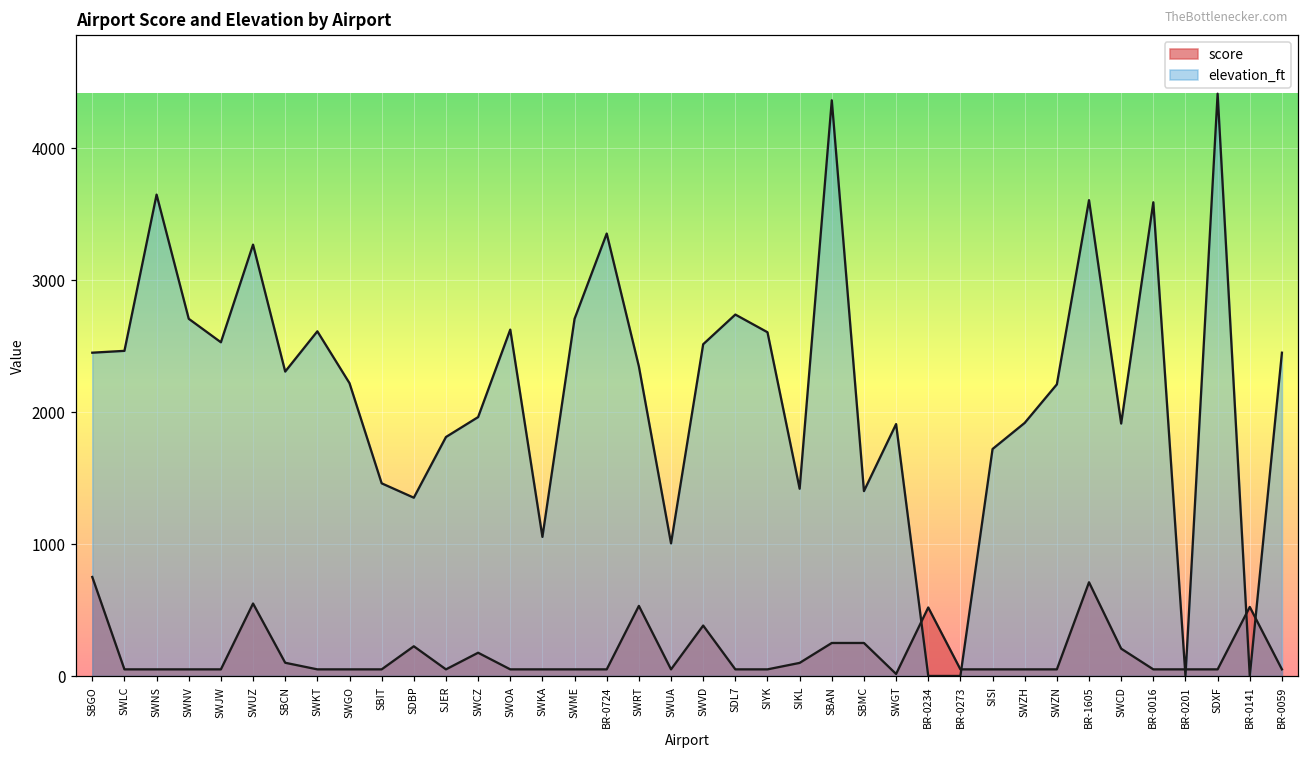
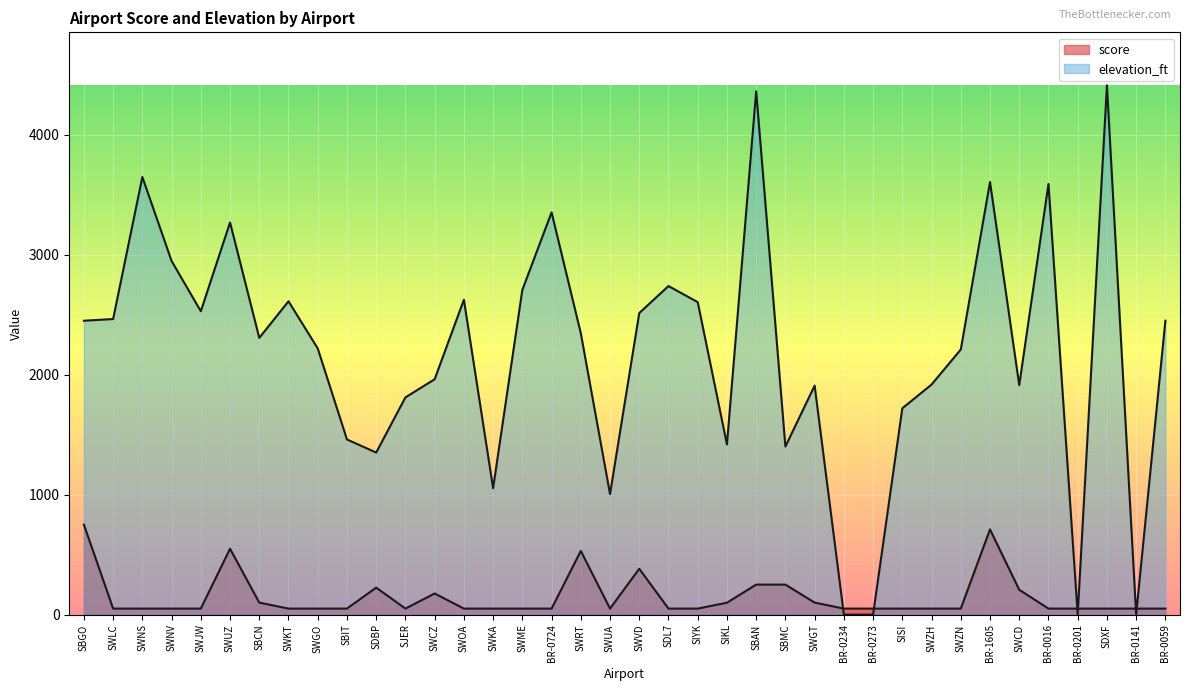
  {
    "score": {
      "SBGO": 750,
      "SWLC": 50,
      "SWNS": 50,
      "SWNV": 50,
      "SWJW": 50,
      "SWUZ": 550,
      "SBCN": 100,
      "SWKT": 50,
      "SWGO": 50,
      "SBIT": 50,
      "SDBP": 230,
      "SJER": 50,
      "SWCZ": 180,
      "SWOA": 50,
      "SWKA": 50,
      "SWME": 50,
      "BR-0724": 50,
      "SWRT": 530,
      "SWUA": 50,
      "SWVD": 380,
      "SDL7": 50,
      "SIYK": 50,
      "SIKL": 100,
      "SBAN": 250,
      "SBMC": 250,
-     "SWGT": 20,
-     "BR-0234": 520,
+     "SWGT": 100,
+     "BR-0234": 50,
      "BR-0273": 50,
      "SISI": 50,
      "SWZH": 50,
      "SWZN": 50,
      "BR-1605": 710,
      "SWCD": 210,
      "BR-0016": 50,
      "BR-0201": 50,
      "SDXF": 50,
-     "BR-0141": 520,
+     "BR-0141": 50,
      "BR-0059": 50
    },
    "elevation_ft": {
      "SBGO": 2450,
      "SWLC": 2460,
      "SWNS": 3650,
-     "SWNV": 2710,
+     "SWNV": 2950,
      "SWJW": 2530,
      "SWUZ": 3270,
      "SBCN": 2310,
      "SWKT": 2610,
      "SWGO": 2220,
      "SBIT": 1460,
      "SDBP": 1350,
      "SJER": 1810,
      "SWCZ": 1960,
      "SWOA": 2630,
      "SWKA": 1050,
      "SWME": 2710,
      "BR-0724": 3350,
      "SWRT": 2350,
      "SWUA": 1010,
      "SWVD": 2510,
      "SDL7": 2740,
      "SIYK": 2610,
      "SIKL": 1420,
      "SBAN": 4360,
      "SBMC": 1400,
      "SWGT": 1910,
      "BR-0234": 0,
      "BR-0273": 0,
      "SISI": 1720,
      "SWZH": 1920,
      "SWZN": 2210,
      "BR-1605": 3610,
      "SWCD": 1910,
      "BR-0016": 3590,
      "BR-0201": 0,
      "SDXF": 4410,
      "BR-0141": 0,
      "BR-0059": 2450
    }
  }
